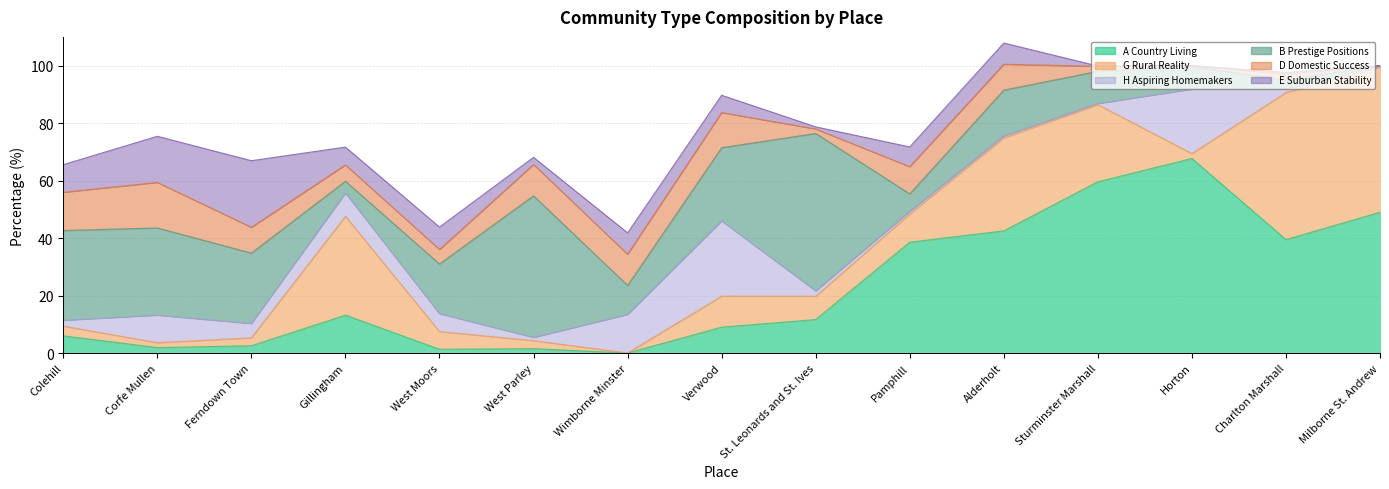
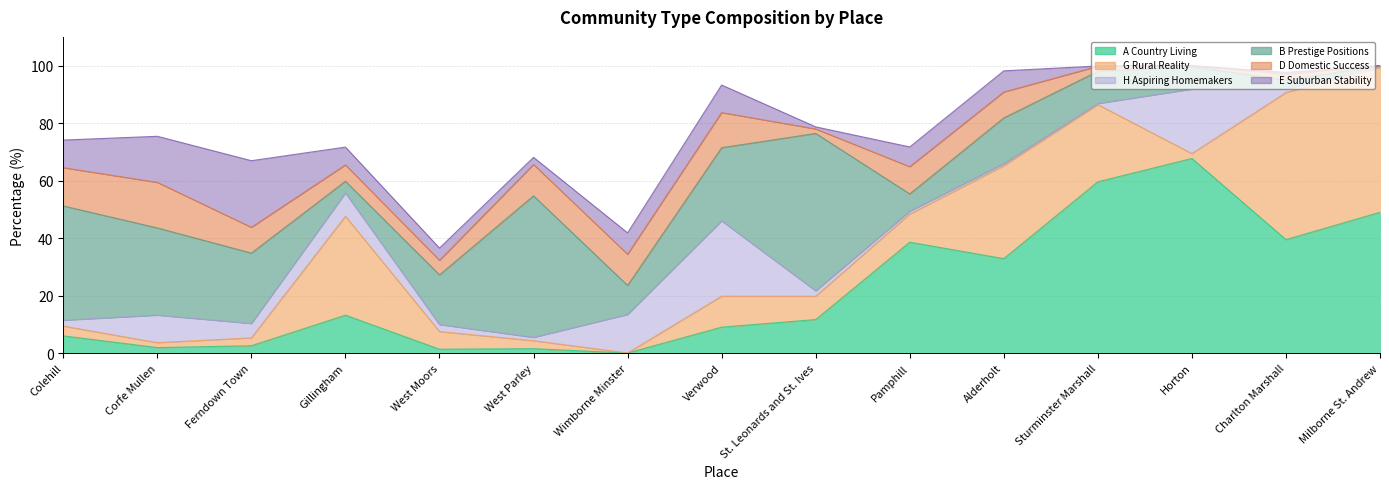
  {
    "A Country Living": {
      "Colehill": 6,
      "Corfe Mullen": 2,
      "Ferndown Town": 3,
      "Gillingham": 13,
      "West Moors": 1,
      "West Parley": 2,
      "Verwood": 9,
      "St. Leonards and St. Ives": 12,
      "Pamphill": 39,
-     "Alderholt": 43,
+     "Alderholt": 33,
      "Sturminster Marshall": 60,
      "Horton": 68,
      "Charlton Marshall": 39,
      "Milborne St. Andrew": 49
    },
    "H Aspiring Homemakers": {
      "Colehill": 2,
      "Corfe Mullen": 10,
      "Ferndown Town": 5,
      "Gillingham": 8,
-     "West Moors": 6,
+     "West Moors": 2,
      "West Parley": 1,
      "Wimborne Minster": 13,
      "Verwood": 26,
      "St. Leonards and St. Ives": 2,
      "Pamphill": 1
    },
    "B Prestige Positions": {
-     "Colehill": 31,
+     "Colehill": 40,
      "Corfe Mullen": 30,
      "Ferndown Town": 24,
      "Gillingham": 4,
      "West Moors": 17,
      "West Parley": 49,
      "Wimborne Minster": 10,
      "Verwood": 25,
      "St. Leonards and St. Ives": 55,
      "Pamphill": 6,
      "Alderholt": 16
    },
    "E Suburban Stability": {
      "Colehill": 10,
      "Corfe Mullen": 16,
      "Ferndown Town": 23,
      "Gillingham": 6,
-     "West Moors": 8,
+     "West Moors": 4,
      "West Parley": 2,
      "Wimborne Minster": 7,
-     "Verwood": 6,
+     "Verwood": 10,
      "Pamphill": 7,
      "Alderholt": 7
    }
  }
